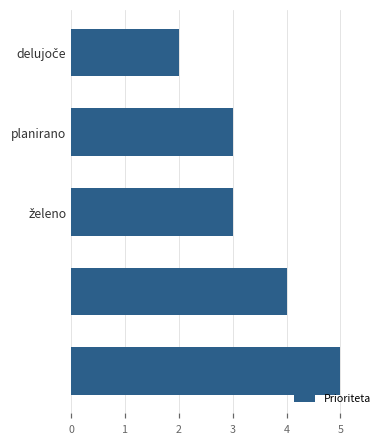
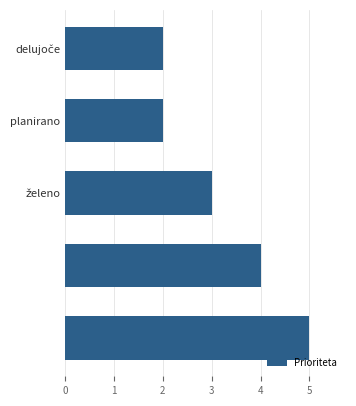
  {
    "delujoče": 2,
-   "planirano": 3,
+   "planirano": 2,
    "želeno": 3
  }
